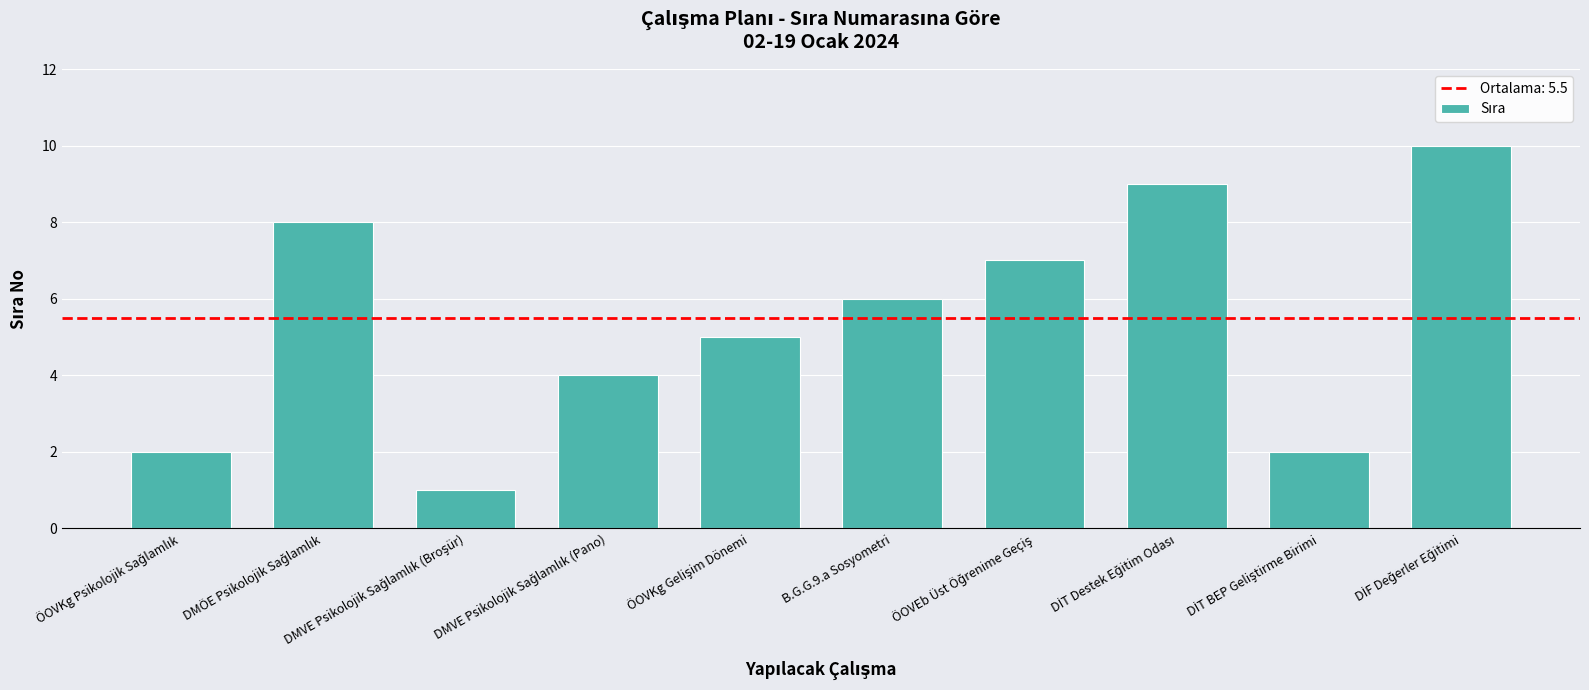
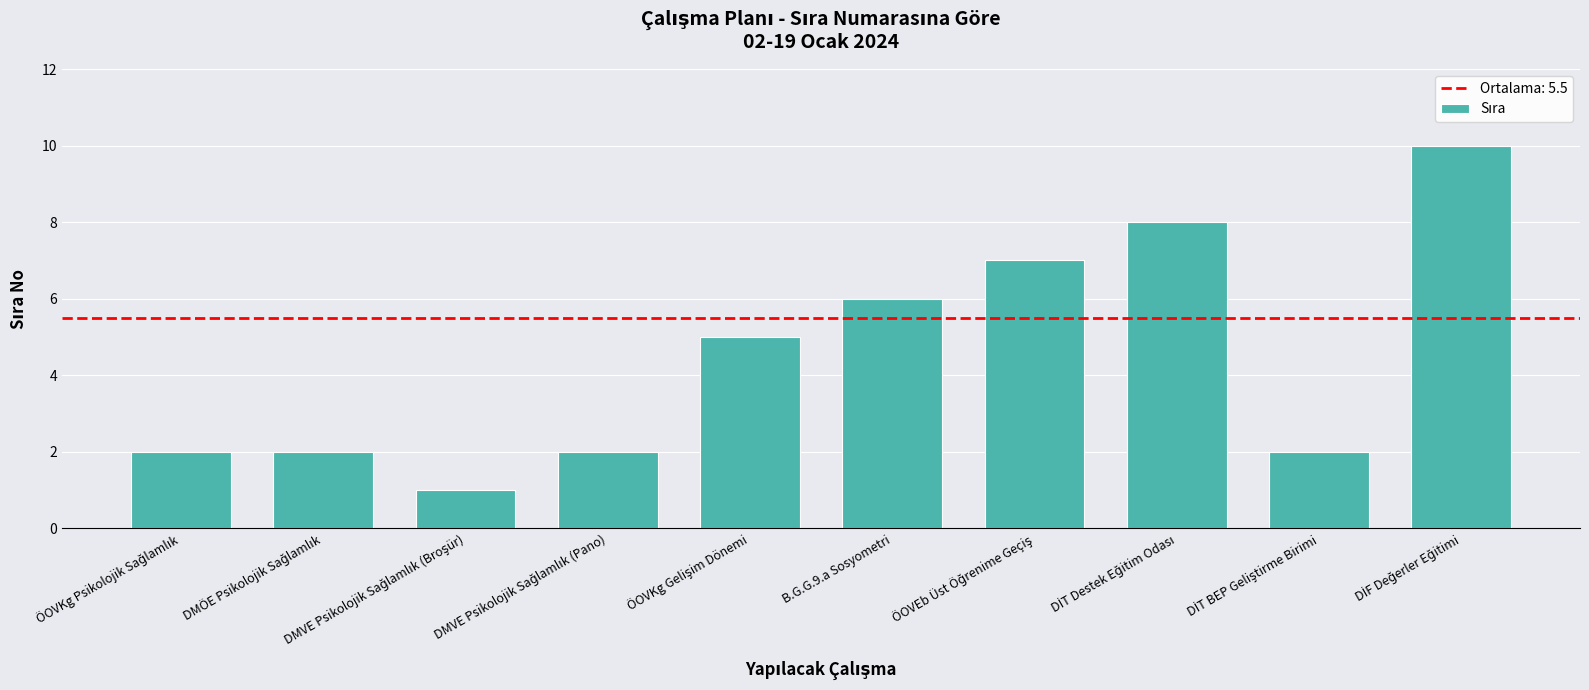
  {
    "ÖOVKg Psikolojik Sağlamlık": 2,
-   "DMÖE Psikolojik Sağlamlık": 8,
+   "DMÖE Psikolojik Sağlamlık": 2,
    "DMVE Psikolojik Sağlamlık (Broşür)": 1,
-   "DMVE Psikolojik Sağlamlık (Pano)": 4,
+   "DMVE Psikolojik Sağlamlık (Pano)": 2,
    "ÖOVKg Gelişim Dönemi": 5,
    "B.G.G.9.a Sosyometri": 6,
    "ÖOVEb Üst Öğrenime Geçiş": 7,
-   "DİT Destek Eğitim Odası": 9,
+   "DİT Destek Eğitim Odası": 8,
    "DİT BEP Geliştirme Birimi": 2,
    "DİF Değerler Eğitimi": 10
  }
